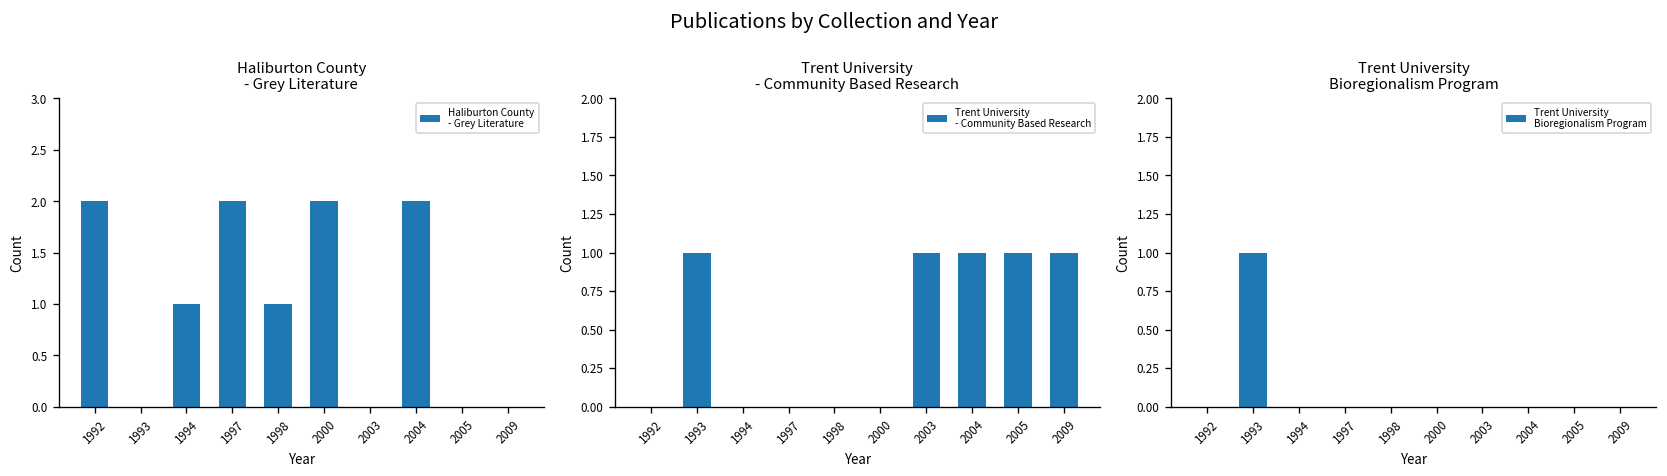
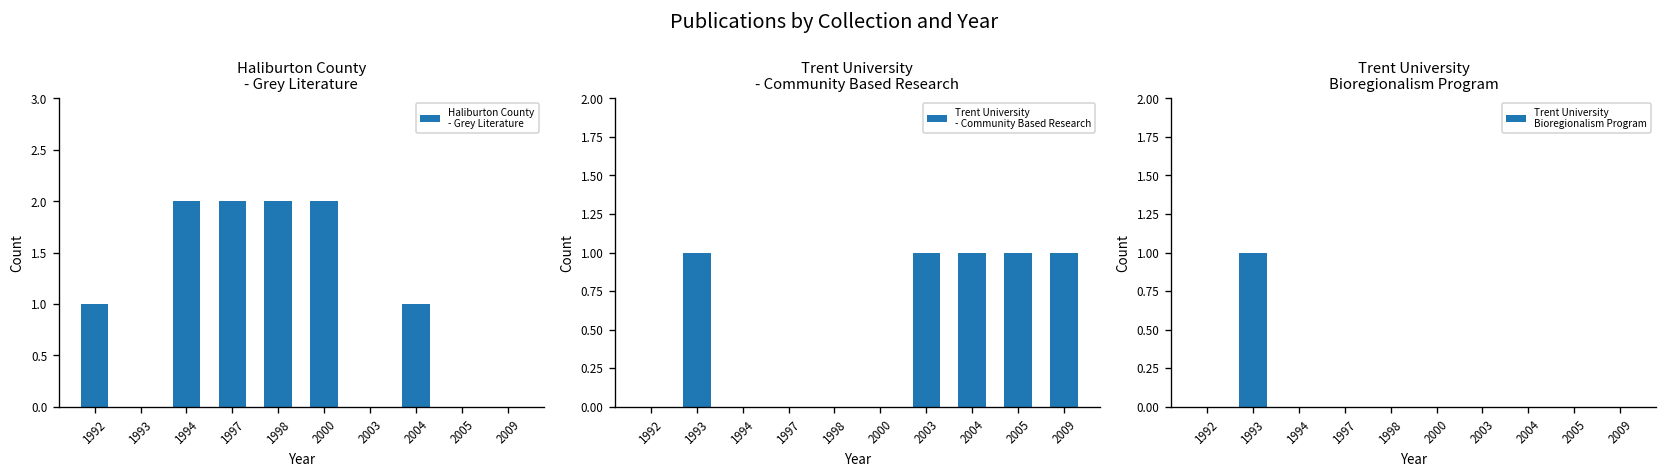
  {
    "Haliburton County - Grey Literature": {
-     "1992": 2,
+     "1992": 1,
      "1993": 0,
-     "1994": 1,
+     "1994": 2,
      "1997": 2,
-     "1998": 1,
+     "1998": 2,
      "2000": 2,
      "2003": 0,
-     "2004": 2,
+     "2004": 1,
      "2005": 0,
      "2009": 0
    },
    "Trent University - Community Based Research": {
      "1992": 0.00,
      "1993": 1.00,
      "1994": 0.00,
      "1997": 0.00,
      "1998": 0.00,
      "2000": 0.00,
      "2003": 1.00,
      "2004": 1.00,
      "2005": 1.00,
      "2009": 1.00
    },
    "Trent University Bioregionalism Program": {
      "1992": 0.00,
      "1993": 1.00,
      "1994": 0.00,
      "1997": 0.00,
      "1998": 0.00,
      "2000": 0.00,
      "2003": 0.00,
      "2004": 0.00,
      "2005": 0.00,
      "2009": 0.00
    }
  }
